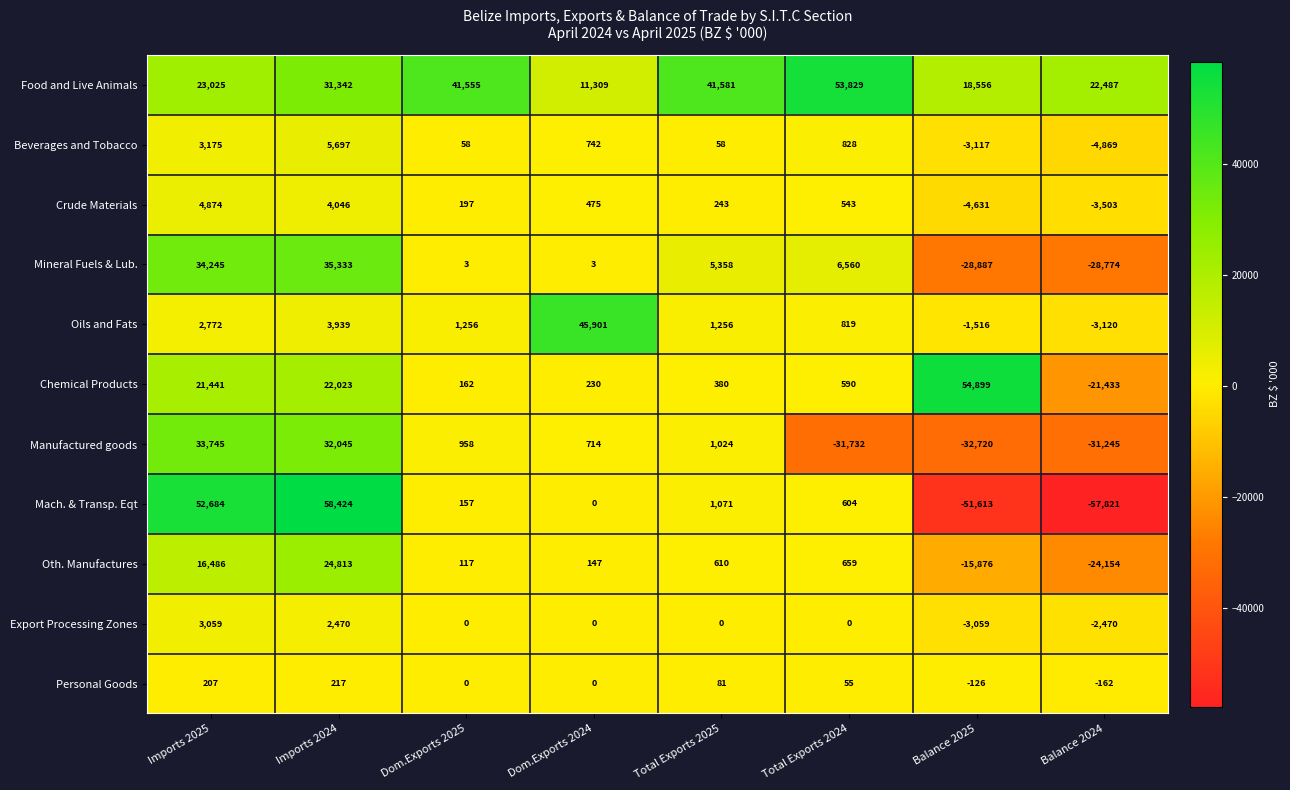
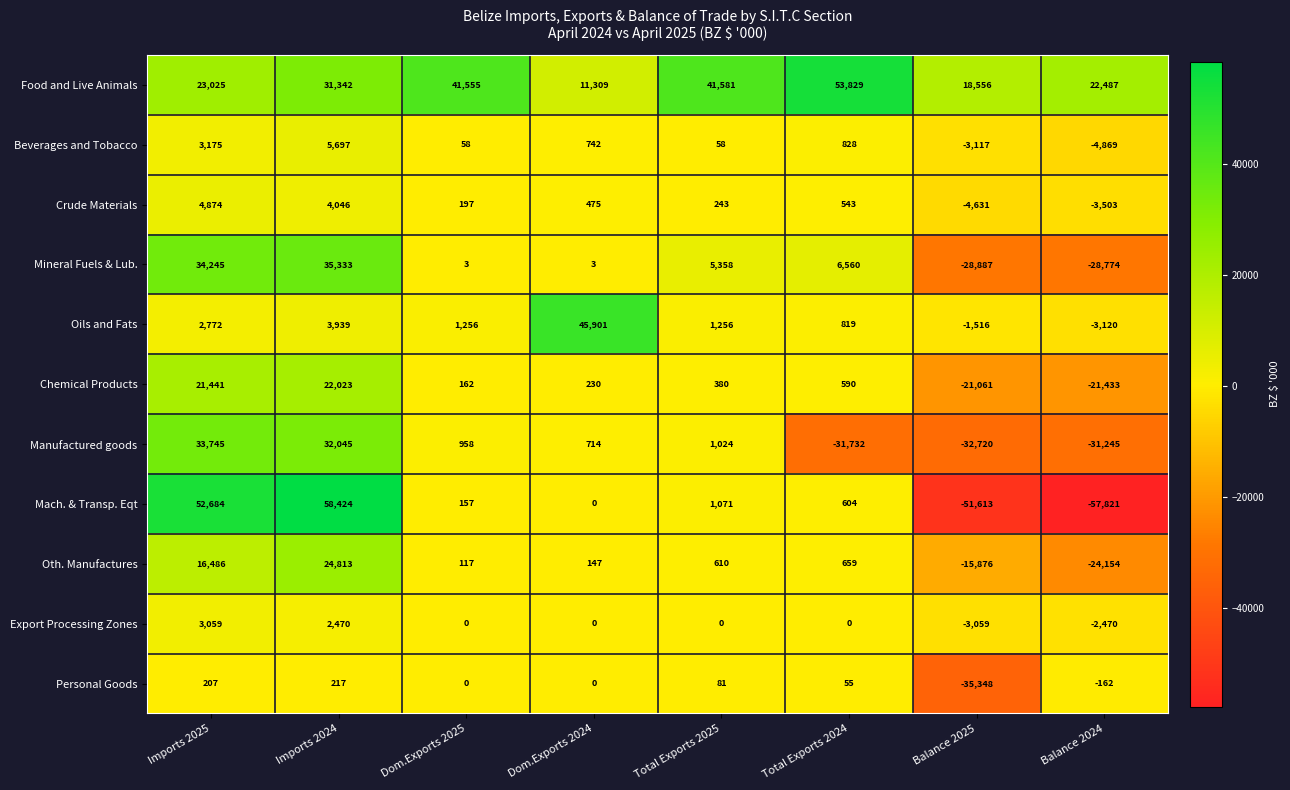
  {
    "Food and Live Animals": {
      "Imports 2025": "23,025",
      "Imports 2024": "31,342",
      "Dom.Exports 2025": "41,555",
      "Dom.Exports 2024": "11,309",
      "Total Exports 2025": "41,581",
      "Total Exports 2024": "53,829",
      "Balance 2025": "18,556",
      "Balance 2024": "22,487"
    },
    "Beverages and Tobacco": {
      "Imports 2025": "3,175",
      "Imports 2024": "5,697",
      "Dom.Exports 2025": "58",
      "Dom.Exports 2024": "742",
      "Total Exports 2025": "58",
      "Total Exports 2024": "828",
      "Balance 2025": "-3,117",
      "Balance 2024": "-4,869"
    },
    "Crude Materials": {
      "Imports 2025": "4,874",
      "Imports 2024": "4,046",
      "Dom.Exports 2025": "197",
      "Dom.Exports 2024": "475",
      "Total Exports 2025": "243",
      "Total Exports 2024": "543",
      "Balance 2025": "-4,631",
      "Balance 2024": "-3,503"
    },
    "Mineral Fuels & Lub.": {
      "Imports 2025": "34,245",
      "Imports 2024": "35,333",
      "Dom.Exports 2025": "3",
      "Dom.Exports 2024": "3",
      "Total Exports 2025": "5,358",
      "Total Exports 2024": "6,560",
      "Balance 2025": "-28,887",
      "Balance 2024": "-28,774"
    },
    "Oils and Fats": {
      "Imports 2025": "2,772",
      "Imports 2024": "3,939",
      "Dom.Exports 2025": "1,256",
      "Dom.Exports 2024": "45,901",
      "Total Exports 2025": "1,256",
      "Total Exports 2024": "819",
      "Balance 2025": "-1,516",
      "Balance 2024": "-3,120"
    },
    "Chemical Products": {
      "Imports 2025": "21,441",
      "Imports 2024": "22,023",
      "Dom.Exports 2025": "162",
      "Dom.Exports 2024": "230",
      "Total Exports 2025": "380",
      "Total Exports 2024": "590",
-     "Balance 2025": "54,899",
+     "Balance 2025": "-21,061",
      "Balance 2024": "-21,433"
    },
    "Manufactured goods": {
      "Imports 2025": "33,745",
      "Imports 2024": "32,045",
      "Dom.Exports 2025": "958",
      "Dom.Exports 2024": "714",
      "Total Exports 2025": "1,024",
      "Total Exports 2024": "-31,732",
      "Balance 2025": "-32,720",
      "Balance 2024": "-31,245"
    },
    "Mach. & Transp. Eqt": {
      "Imports 2025": "52,684",
      "Imports 2024": "58,424",
      "Dom.Exports 2025": "157",
      "Dom.Exports 2024": "0",
      "Total Exports 2025": "1,071",
      "Total Exports 2024": "604",
      "Balance 2025": "-51,613",
      "Balance 2024": "-57,821"
    },
    "Oth. Manufactures": {
      "Imports 2025": "16,486",
      "Imports 2024": "24,813",
      "Dom.Exports 2025": "117",
      "Dom.Exports 2024": "147",
      "Total Exports 2025": "610",
      "Total Exports 2024": "659",
      "Balance 2025": "-15,876",
      "Balance 2024": "-24,154"
    },
    "Export Processing Zones": {
      "Imports 2025": "3,059",
      "Imports 2024": "2,470",
      "Dom.Exports 2025": "0",
      "Dom.Exports 2024": "0",
      "Total Exports 2025": "0",
      "Total Exports 2024": "0",
      "Balance 2025": "-3,059",
      "Balance 2024": "-2,470"
    },
    "Personal Goods": {
      "Imports 2025": "207",
      "Imports 2024": "217",
      "Dom.Exports 2025": "0",
      "Dom.Exports 2024": "0",
      "Total Exports 2025": "81",
      "Total Exports 2024": "55",
-     "Balance 2025": "-126",
+     "Balance 2025": "-35,348",
      "Balance 2024": "-162"
    }
  }
